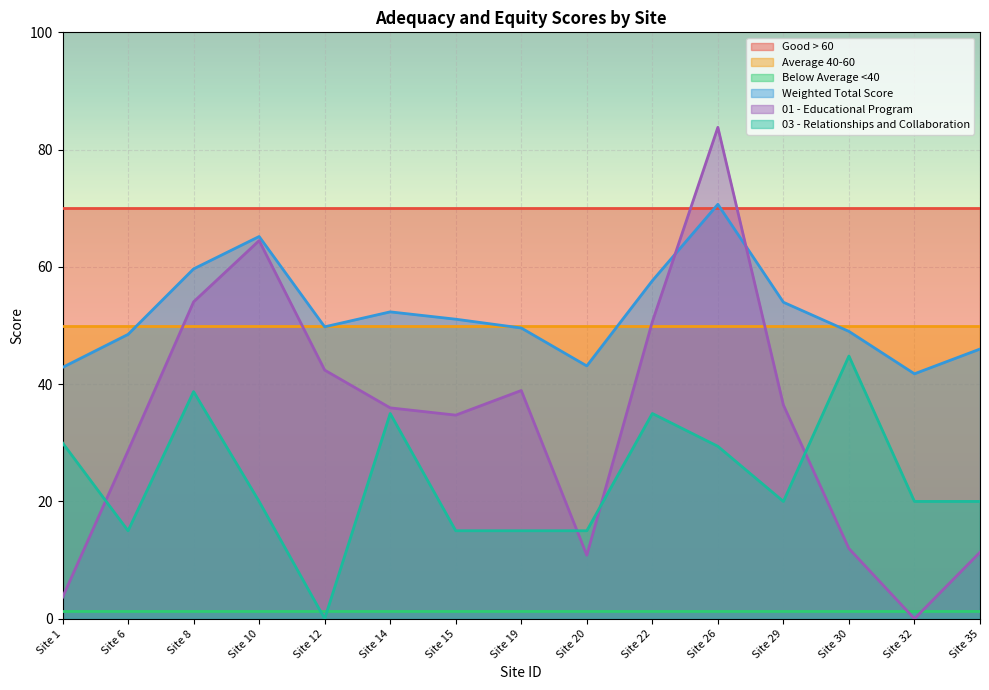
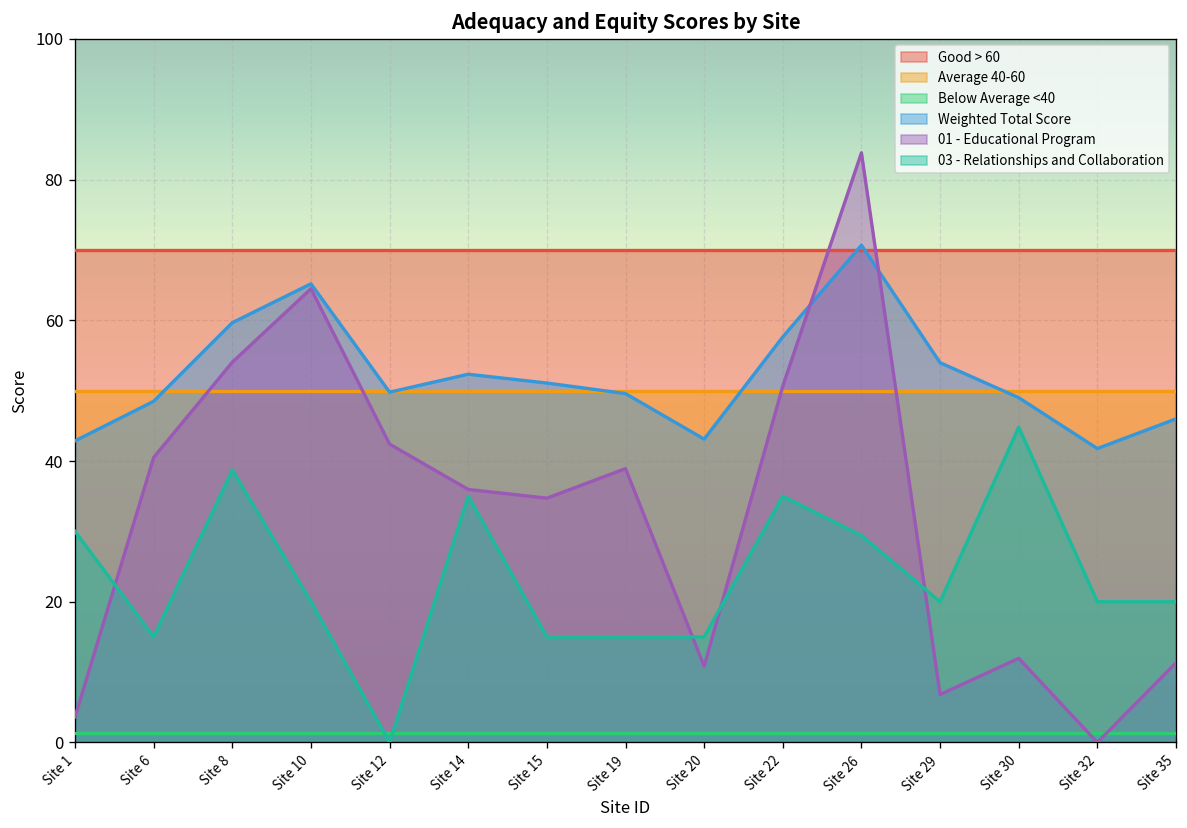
  {
    "Good > 60": {
      "Site 1": 70,
      "Site 6": 70,
      "Site 8": 70,
      "Site 10": 70,
      "Site 12": 70,
      "Site 14": 70,
      "Site 15": 70,
      "Site 19": 70,
      "Site 20": 70,
      "Site 22": 70,
      "Site 26": 70,
      "Site 29": 70,
      "Site 30": 70,
      "Site 32": 70,
      "Site 35": 70
    },
    "Average 40-60": {
      "Site 1": 50,
      "Site 6": 50,
      "Site 8": 50,
      "Site 10": 50,
      "Site 14": 50,
      "Site 15": 50,
      "Site 20": 50,
      "Site 22": 50,
      "Site 26": 50,
      "Site 29": 50,
      "Site 30": 50,
      "Site 32": 50,
      "Site 35": 50
    },
    "01 - Educational Program": {
      "Site 1": 4,
-     "Site 6": 29,
+     "Site 6": 41,
      "Site 8": 54,
      "Site 10": 64,
      "Site 12": 42,
      "Site 14": 36,
      "Site 15": 35,
      "Site 19": 39,
      "Site 20": 11,
      "Site 22": 51,
      "Site 26": 84,
-     "Site 29": 36,
+     "Site 29": 7,
      "Site 30": 12,
      "Site 32": 0,
      "Site 35": 11
    }
  }
